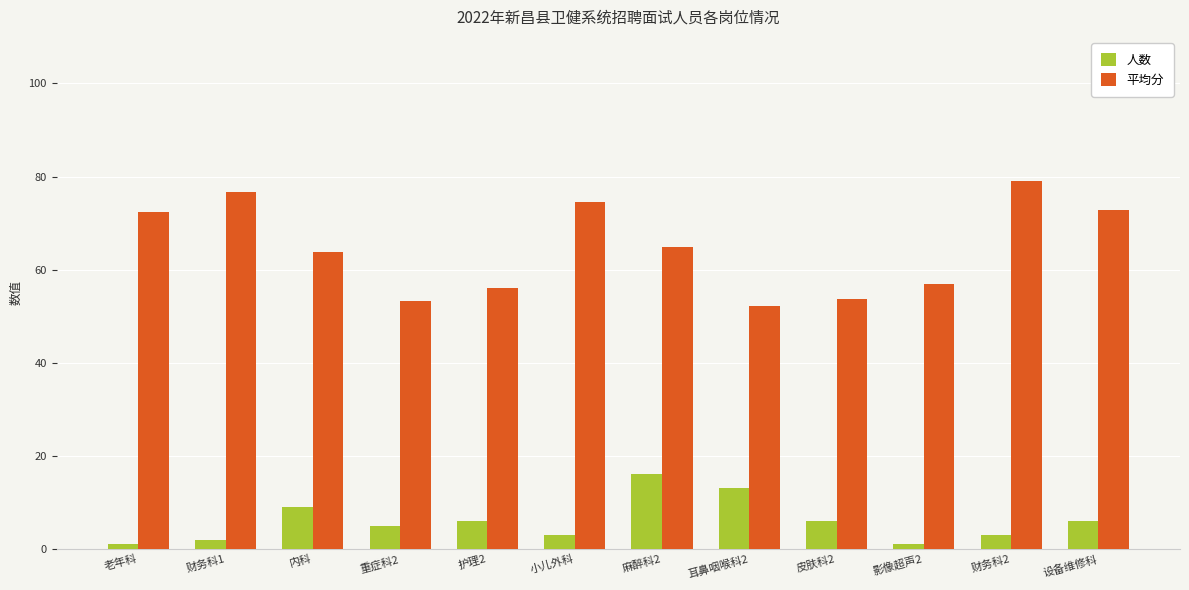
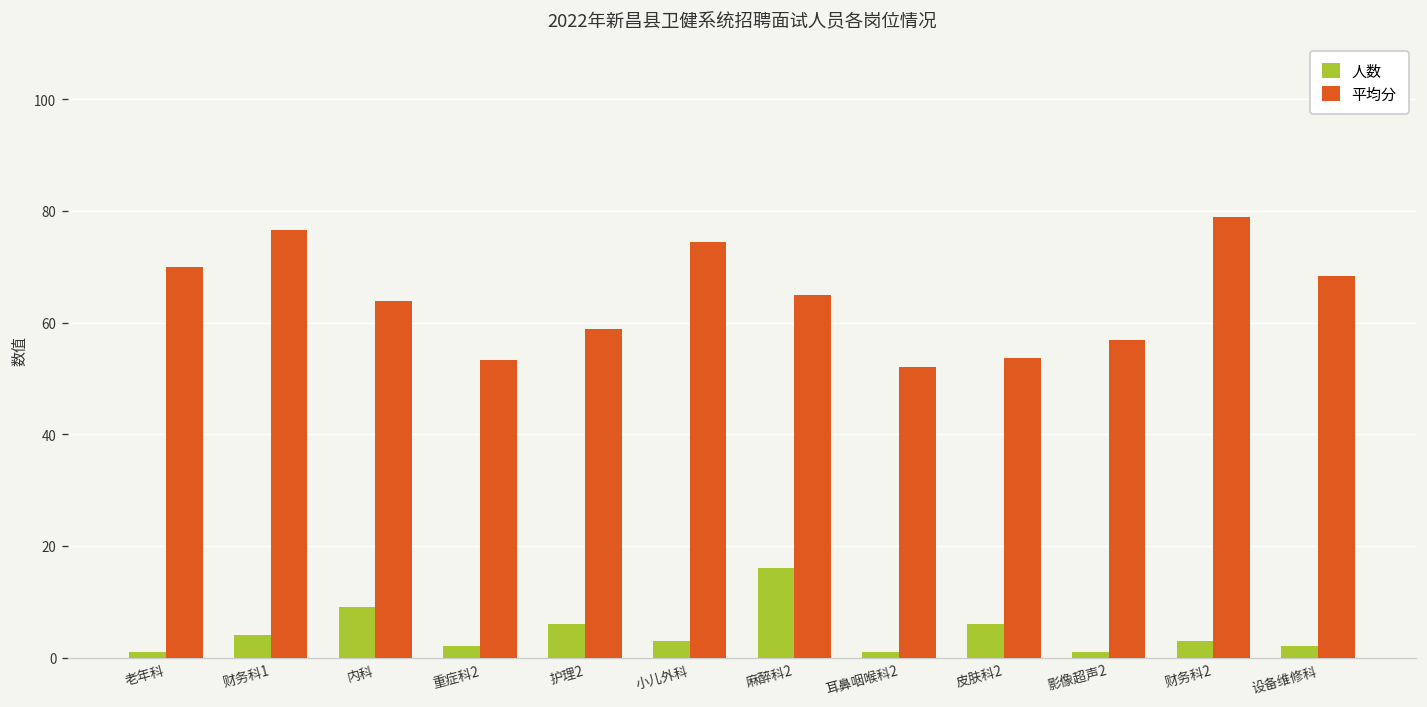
  {
    "人数": {
      "老年科": 1,
-     "财务科1": 2,
+     "财务科1": 4,
      "内科": 9,
-     "重症科2": 5,
+     "重症科2": 2,
      "护理2": 6,
      "小儿外科": 3,
      "麻醉科2": 16,
-     "耳鼻咽喉科2": 13,
+     "耳鼻咽喉科2": 1,
      "皮肤科2": 6,
      "影像超声2": 1,
      "财务科2": 3,
-     "设备维修科": 6
+     "设备维修科": 2
    },
    "平均分": {
-     "老年科": 72,
+     "老年科": 70,
      "财务科1": 77,
      "内科": 64,
      "重症科2": 53,
-     "护理2": 56,
+     "护理2": 59,
      "小儿外科": 74,
      "麻醉科2": 65,
      "耳鼻咽喉科2": 52,
      "皮肤科2": 54,
      "影像超声2": 57,
      "财务科2": 79,
-     "设备维修科": 73
+     "设备维修科": 68
    }
  }
